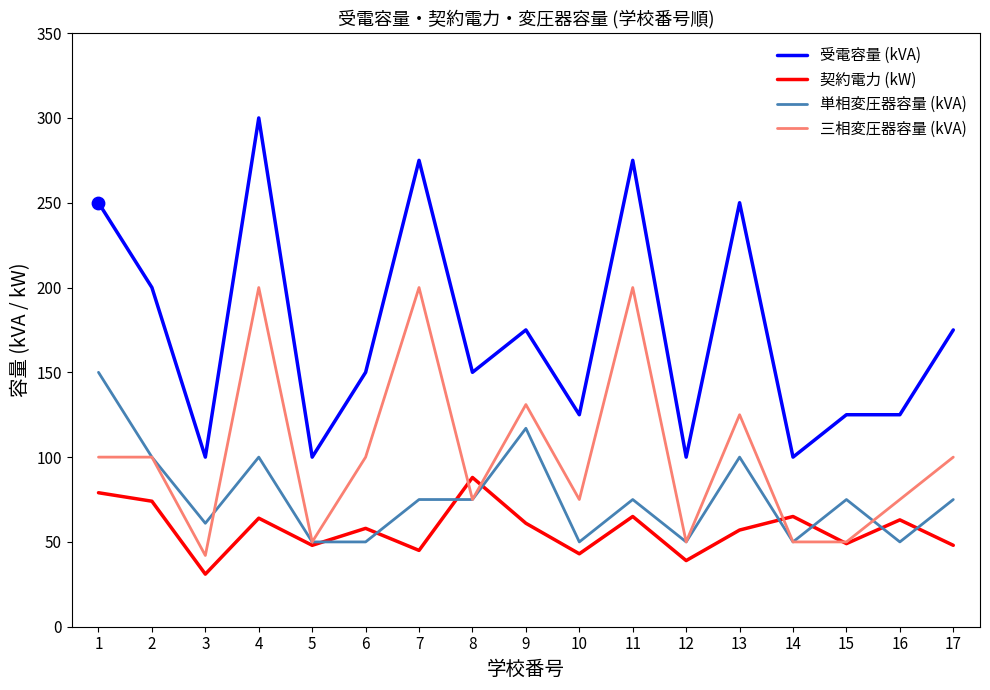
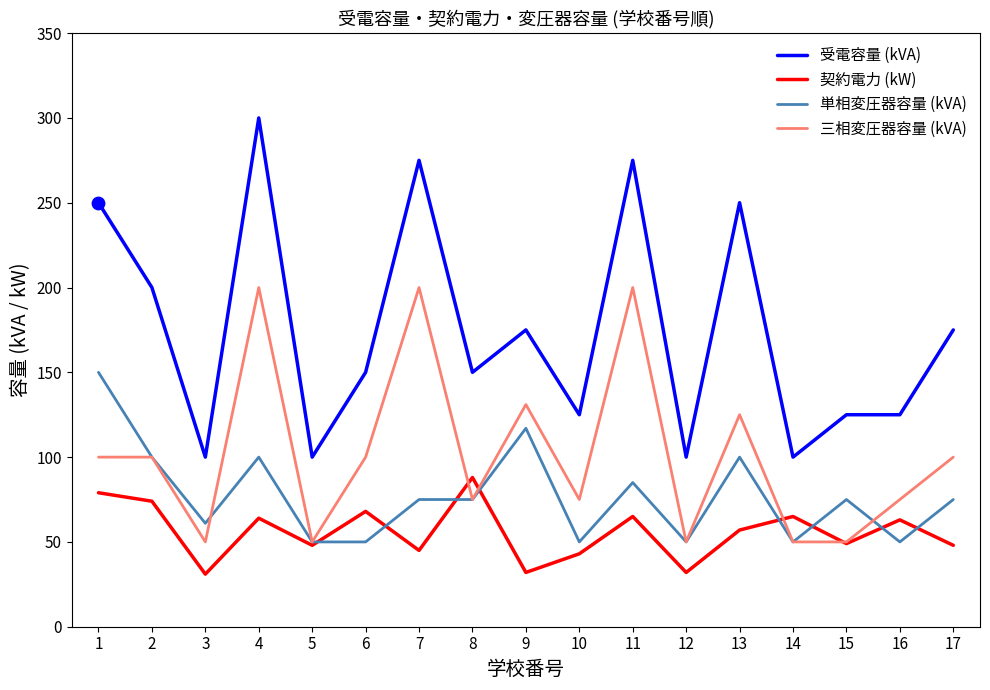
  {
    "契約電力 (kW)": {
      "1": 79,
      "2": 74,
      "3": 31,
      "4": 64,
      "5": 48,
-     "6": 58,
+     "6": 68,
      "7": 45,
      "8": 88,
-     "9": 61,
+     "9": 32,
      "10": 43,
      "11": 65,
-     "12": 39,
+     "12": 32,
      "13": 57,
      "14": 65,
      "16": 63,
      "17": 48
    },
    "単相変圧器容量 (kVA)": {
      "1": 150,
      "3": 61,
      "4": 100,
      "6": 50,
      "7": 75,
      "9": 117,
      "10": 50,
-     "11": 75,
+     "11": 85,
      "13": 100,
      "15": 75,
      "16": 50,
      "17": 75
    },
    "三相変圧器容量 (kVA)": {
      "1": 100,
-     "3": 42,
+     "3": 50,
      "4": 200,
      "6": 100,
      "7": 200,
      "9": 131,
      "10": 75,
      "11": 200,
      "13": 125,
      "16": 75,
      "17": 100
    }
  }
